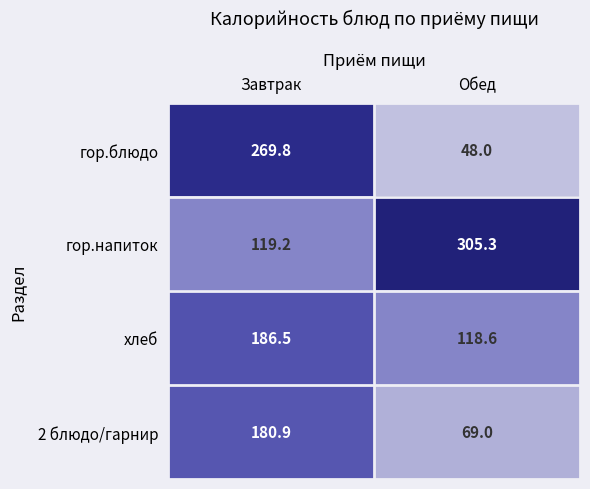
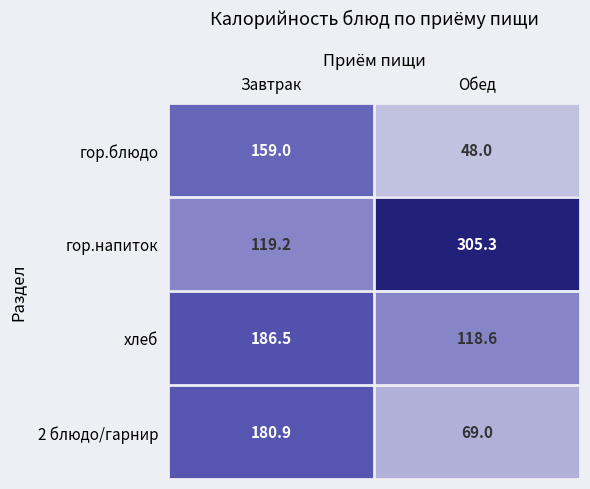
  {
    "гор.блюдо": {
-     "Завтрак": 269.8,
+     "Завтрак": 159.0,
      "Обед": 48.0
    },
    "гор.напиток": {
      "Завтрак": 119.2,
      "Обед": 305.3
    },
    "хлеб": {
      "Завтрак": 186.5,
      "Обед": 118.6
    },
    "2 блюдо/гарнир": {
      "Завтрак": 180.9,
      "Обед": 69.0
    }
  }
